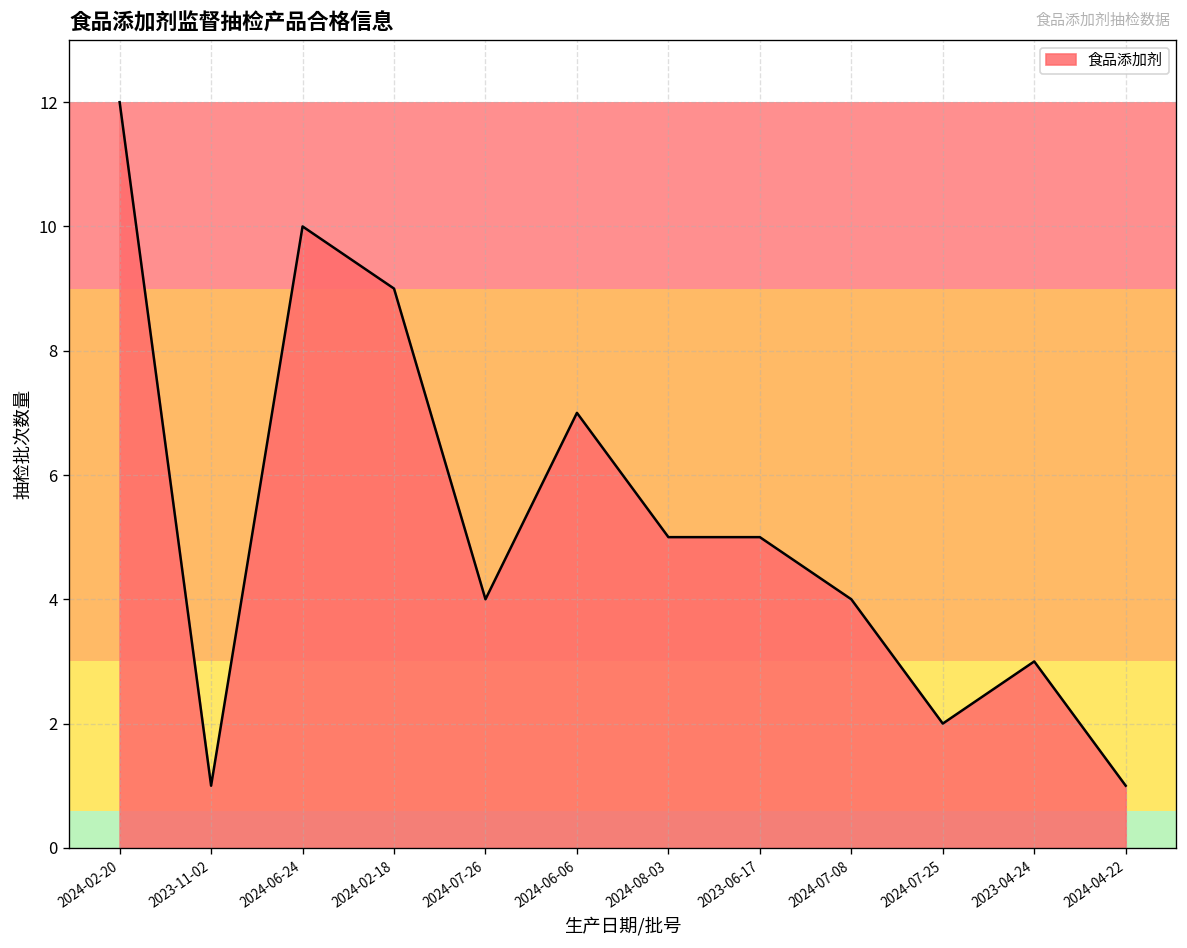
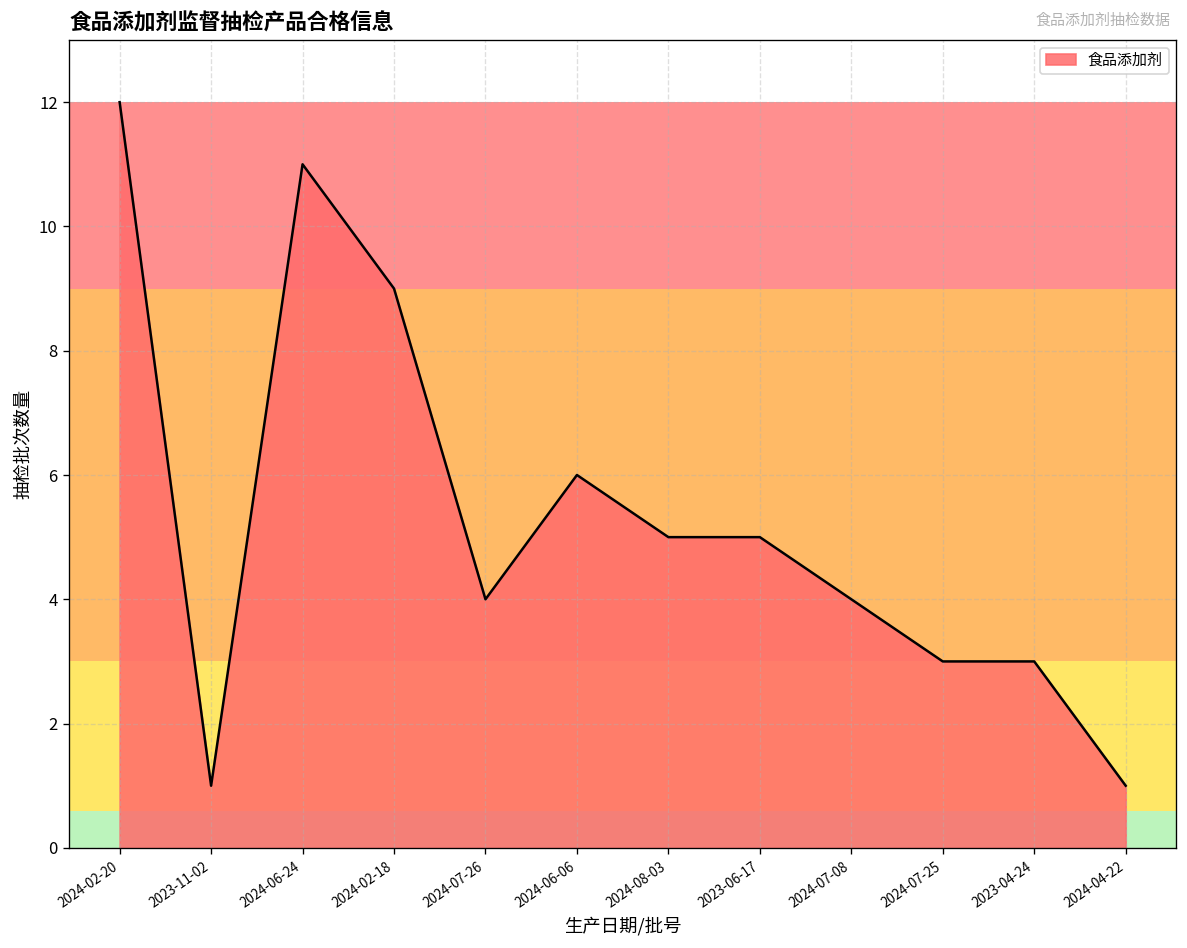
  {
    "2024-02-20": 12,
    "2023-11-02": 1,
-   "2024-06-24": 10,
+   "2024-06-24": 11,
    "2024-02-18": 9,
    "2024-07-26": 4,
-   "2024-06-06": 7,
+   "2024-06-06": 6,
    "2024-08-03": 5,
    "2023-06-17": 5,
    "2024-07-08": 4,
-   "2024-07-25": 2,
+   "2024-07-25": 3,
    "2023-04-24": 3,
    "2024-04-22": 1
  }
